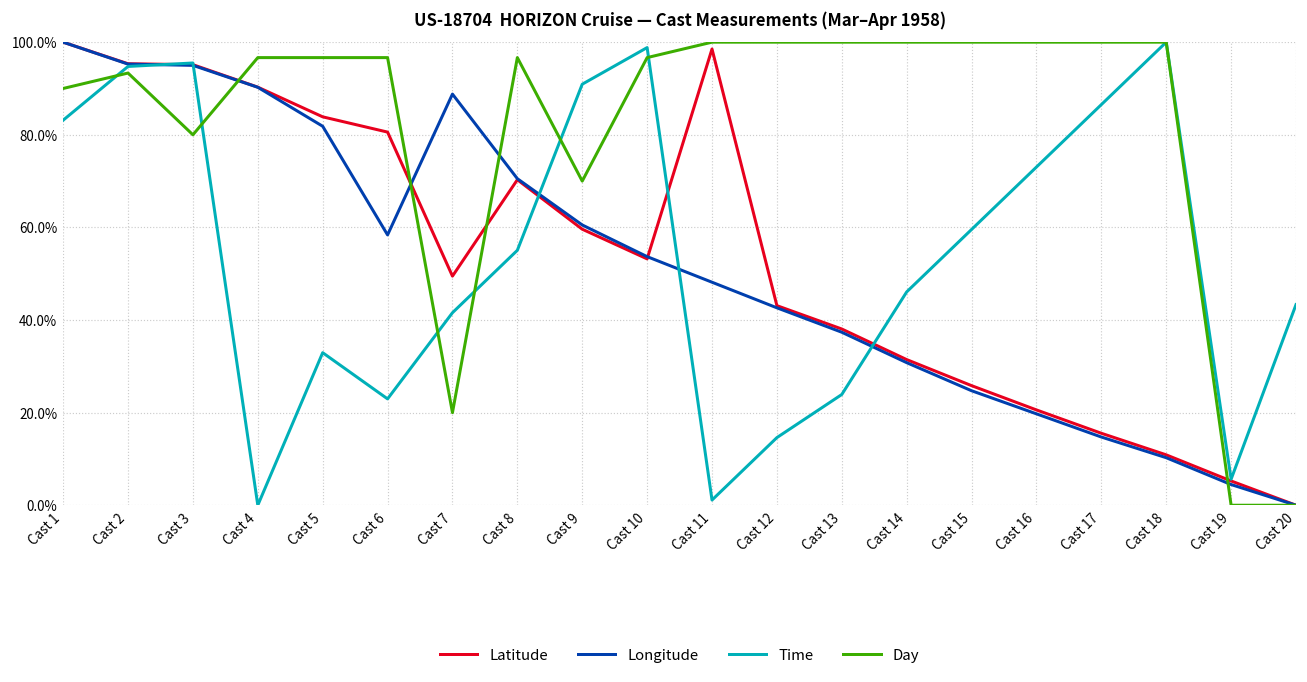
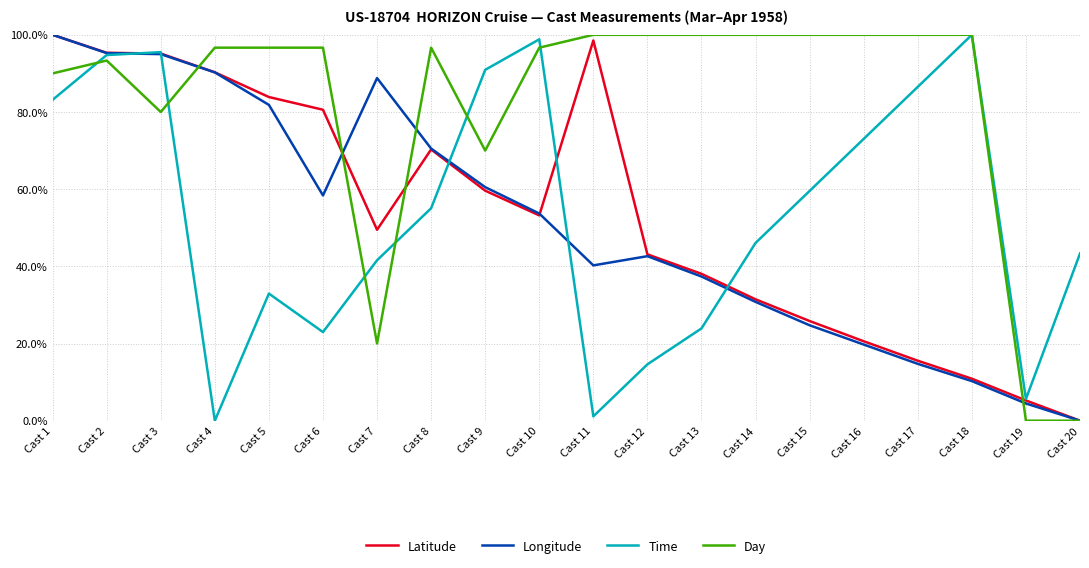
  {
    "Latitude": {
      "Cast 5": "84%",
      "Cast 6": "81%",
      "Cast 7": "49%",
      "Cast 9": "60%",
      "Cast 11": "99%",
      "Cast 13": "38%",
      "Cast 14": "31%",
      "Cast 15": "26%",
      "Cast 16": "21%",
      "Cast 17": "16%"
    },
    "Longitude": {
      "Cast 5": "82%",
      "Cast 6": "58%",
      "Cast 7": "89%",
      "Cast 9": "61%",
-     "Cast 11": "48%",
+     "Cast 11": "40%",
      "Cast 13": "37%",
      "Cast 14": "31%",
      "Cast 15": "25%",
      "Cast 16": "20%",
      "Cast 17": "15%",
      "Cast 19": "4%"
    },
    "Time": {
      "Cast 1": "83%",
      "Cast 4": "0%",
      "Cast 5": "33%",
      "Cast 6": "23%",
      "Cast 7": "42%",
      "Cast 8": "55%",
      "Cast 9": "91%",
      "Cast 10": "99%",
      "Cast 11": "1%",
      "Cast 12": "15%",
      "Cast 13": "24%",
      "Cast 14": "46%",
      "Cast 15": "60%",
      "Cast 16": "73%",
      "Cast 17": "87%",
      "Cast 20": "43%"
    },
    "Day": {
      "Cast 1": "90%",
      "Cast 2": "93%",
      "Cast 3": "80%",
      "Cast 4": "97%",
      "Cast 5": "97%",
      "Cast 6": "97%",
      "Cast 7": "20%",
      "Cast 8": "97%",
      "Cast 9": "70%",
      "Cast 10": "97%",
      "Cast 11": "100%",
      "Cast 12": "100%",
      "Cast 13": "100%",
      "Cast 14": "100%",
      "Cast 15": "100%",
      "Cast 16": "100%",
      "Cast 17": "100%",
      "Cast 19": "0%"
    }
  }
